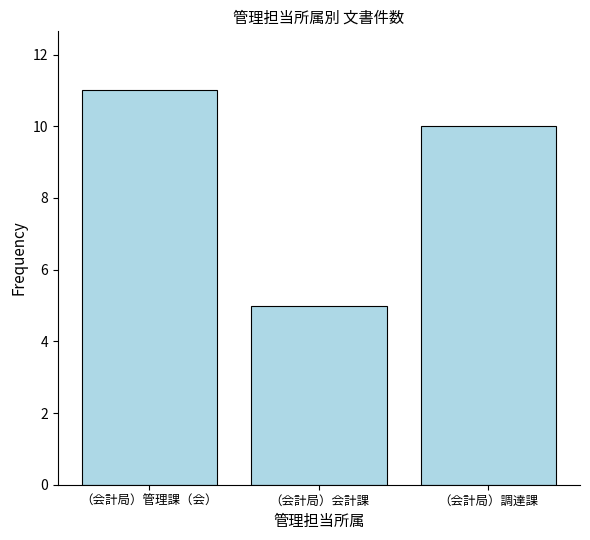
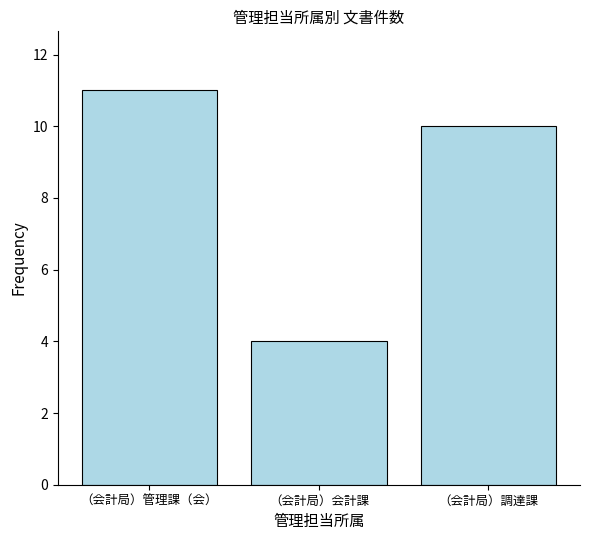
  {
    "（会計局）管理課（会）": 11,
-   "（会計局）会計課": 5,
+   "（会計局）会計課": 4,
    "（会計局）調達課": 10
  }
